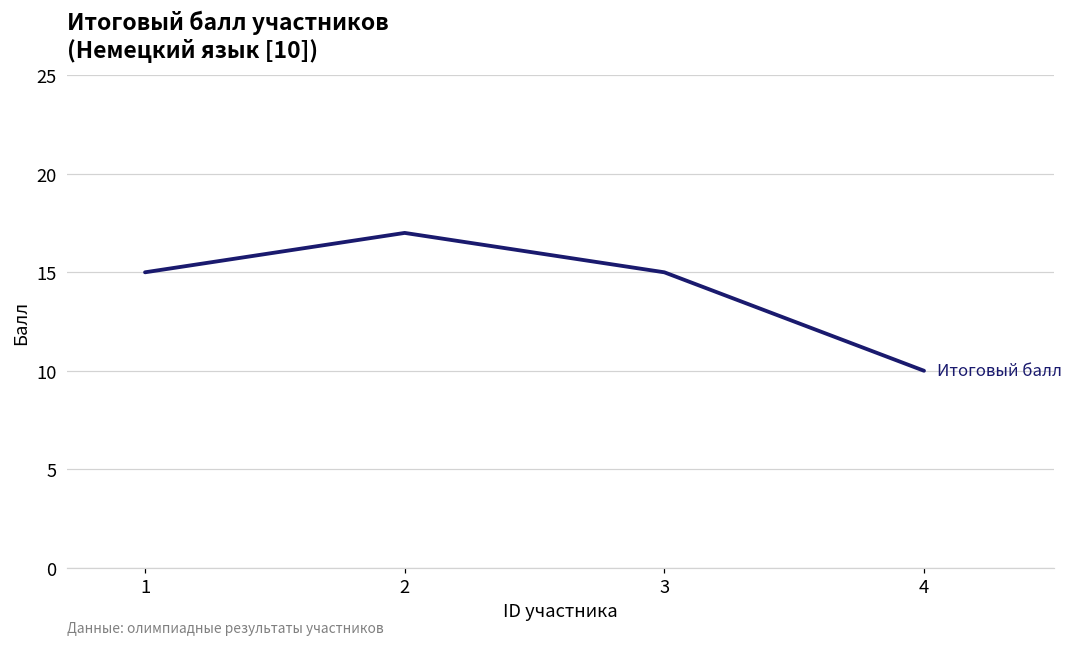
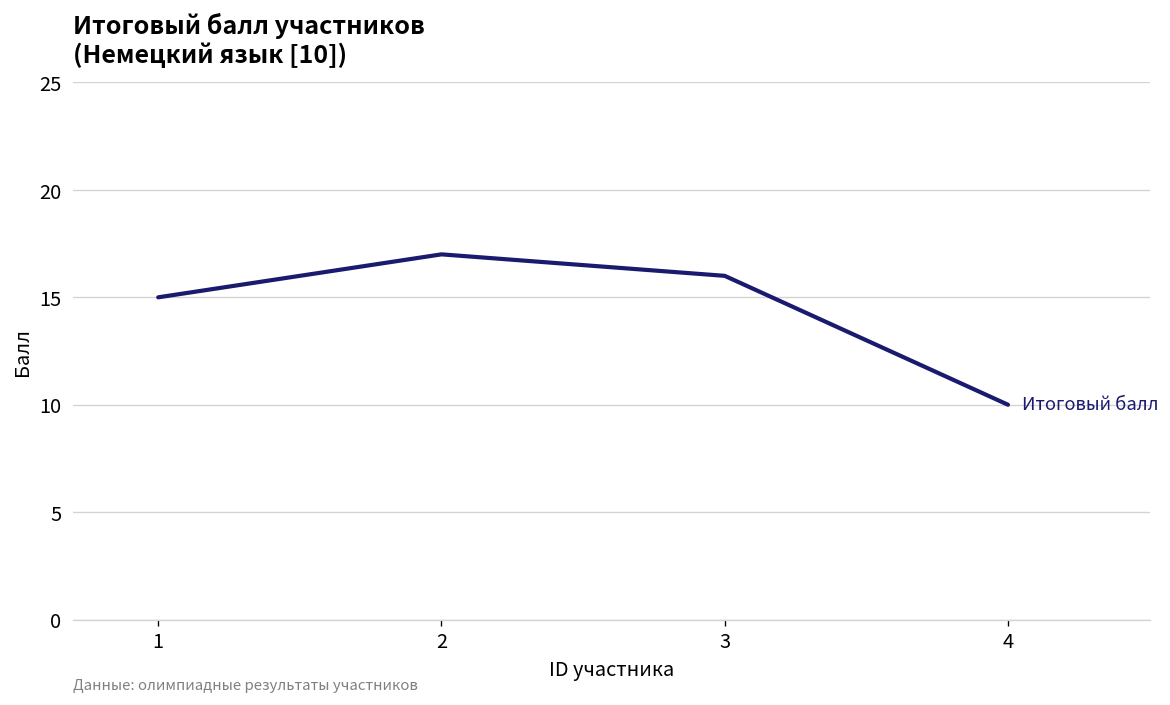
  {
    "1": 15,
    "2": 17,
-   "3": 15,
+   "3": 16,
    "4": 10
  }
